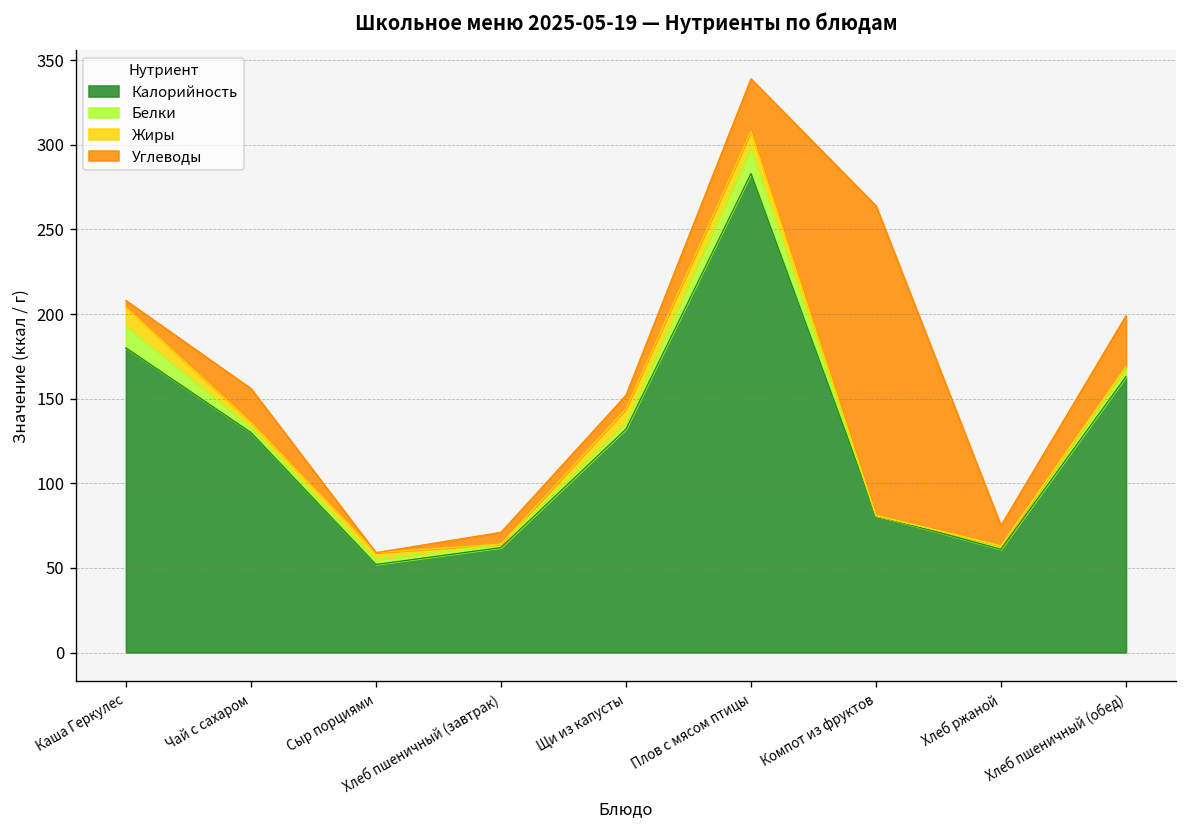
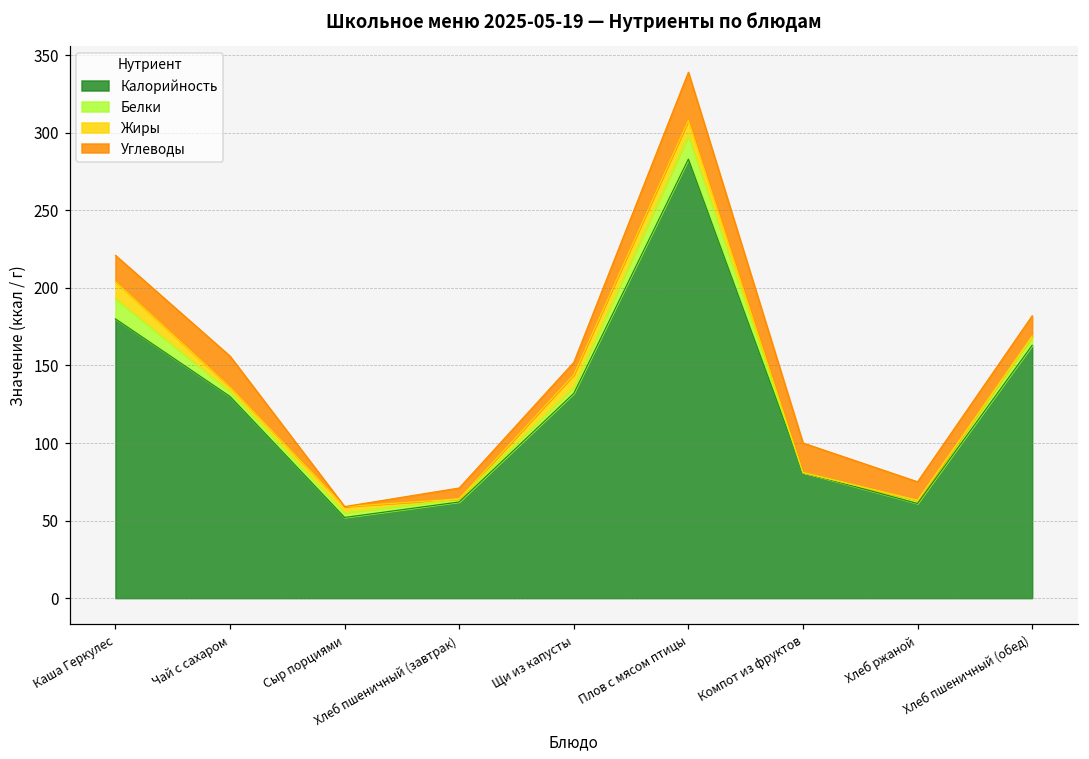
  {
    "Калорийность": {
      "Каша Геркулес": 180,
      "Чай с сахаром": 130,
      "Сыр порциями": 52,
      "Хлеб пшеничный (завтрак)": 62,
      "Щи из капусты": 132,
      "Плов с мясом птицы": 283,
      "Хлеб ржаной": 61,
      "Хлеб пшеничный (обед)": 163
    },
    "Белки": {
      "Каша Геркулес": 13,
      "Чай с сахаром": 3,
      "Сыр порциями": 3,
      "Щи из капусты": 4,
      "Плов с мясом птицы": 15
    },
    "Жиры": {
      "Каша Геркулес": 11,
      "Чай с сахаром": 3,
      "Щи из капусты": 8,
      "Плов с мясом птицы": 10
    },
    "Углеводы": {
-     "Каша Геркулес": 4,
+     "Каша Геркулес": 17,
      "Чай с сахаром": 20,
      "Хлеб пшеничный (завтрак)": 7,
      "Щи из капусты": 8,
      "Плов с мясом птицы": 31,
-     "Компот из фруктов": 183,
+     "Компот из фруктов": 19,
      "Хлеб ржаной": 12,
-     "Хлеб пшеничный (обед)": 30
+     "Хлеб пшеничный (обед)": 13
    }
  }
